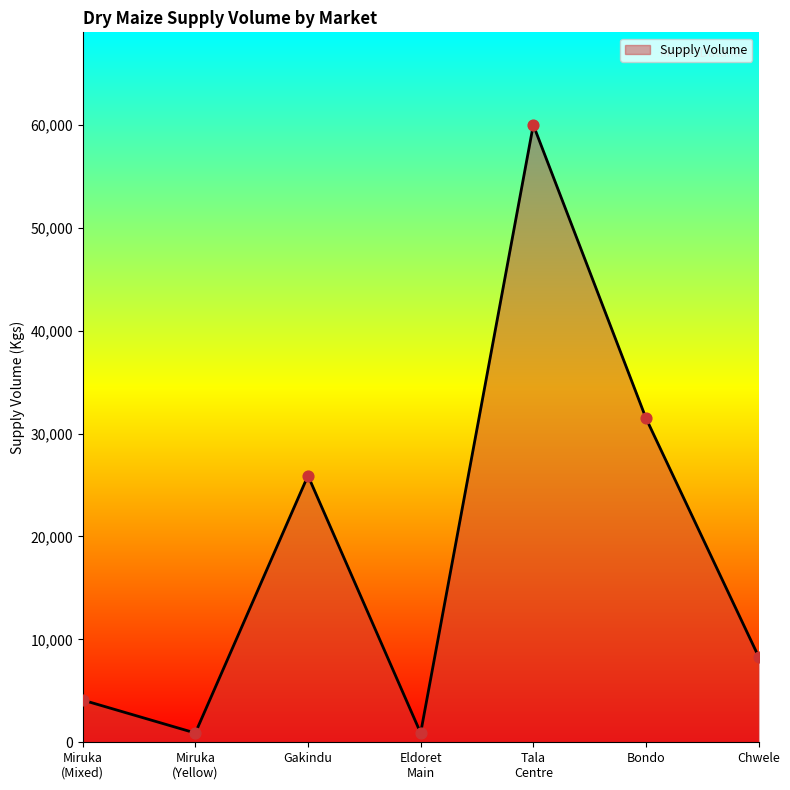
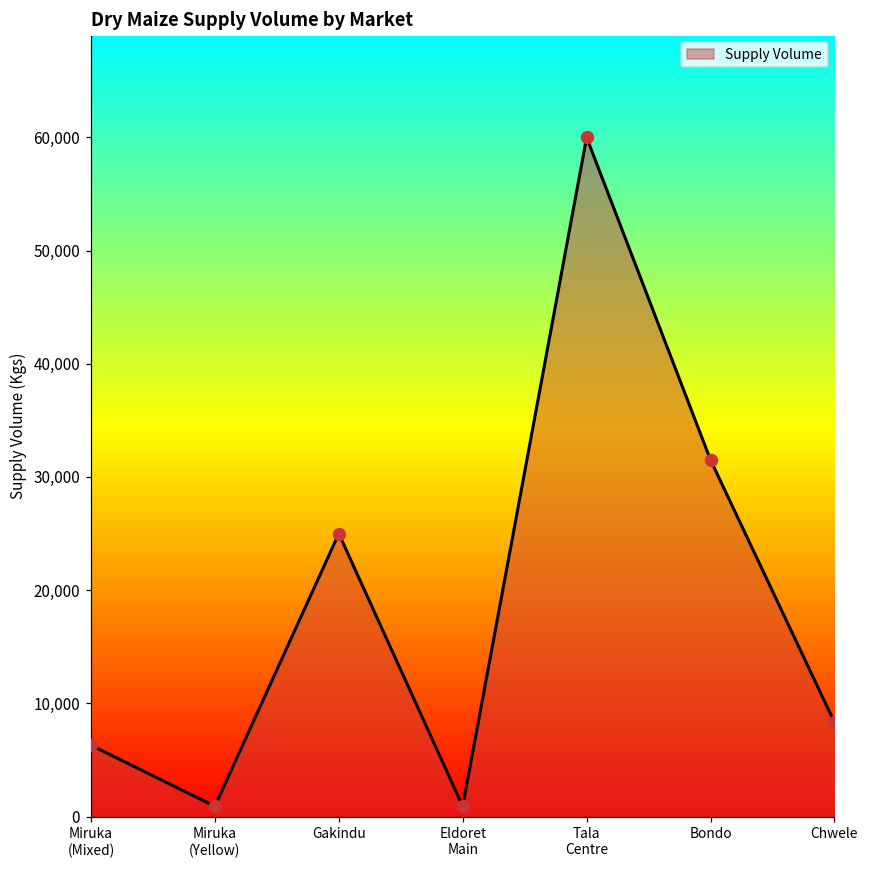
  {
-   "Miruka (Mixed)": "4,100",
+   "Miruka (Mixed)": "6,300",
    "Miruka (Yellow)": "900",
-   "Gakindu": "25,900",
+   "Gakindu": "25,000",
    "Eldoret Main": "900",
    "Tala Centre": "60,000",
    "Bondo": "31,500",
    "Chwele": "8,300"
  }
